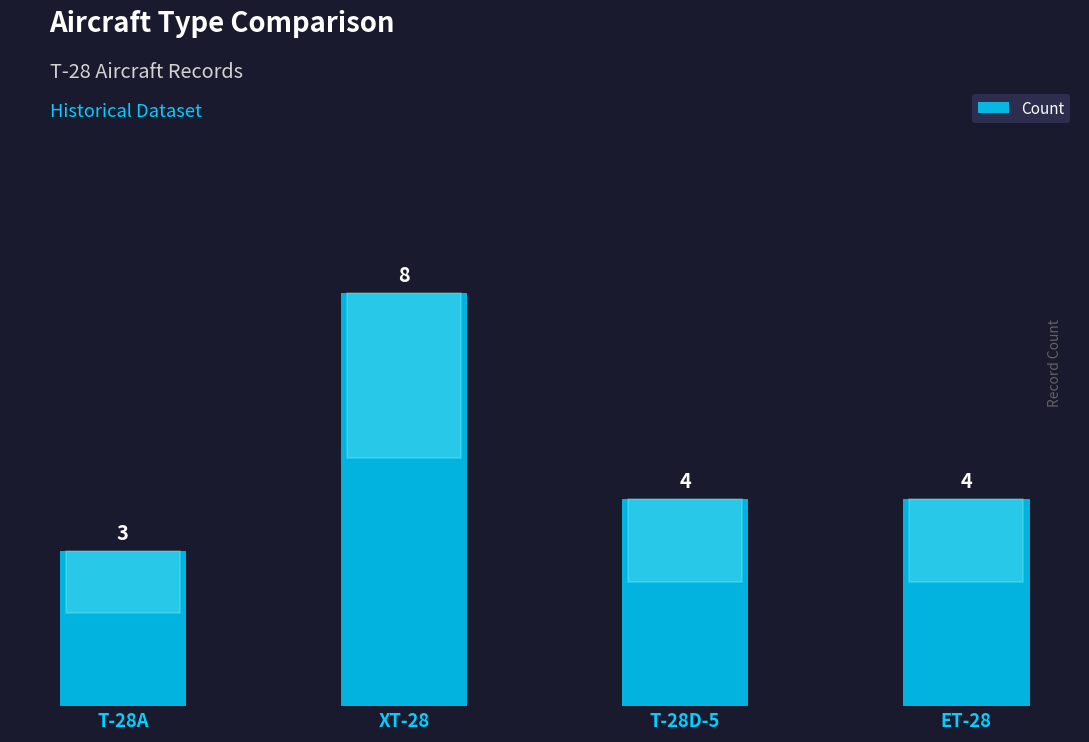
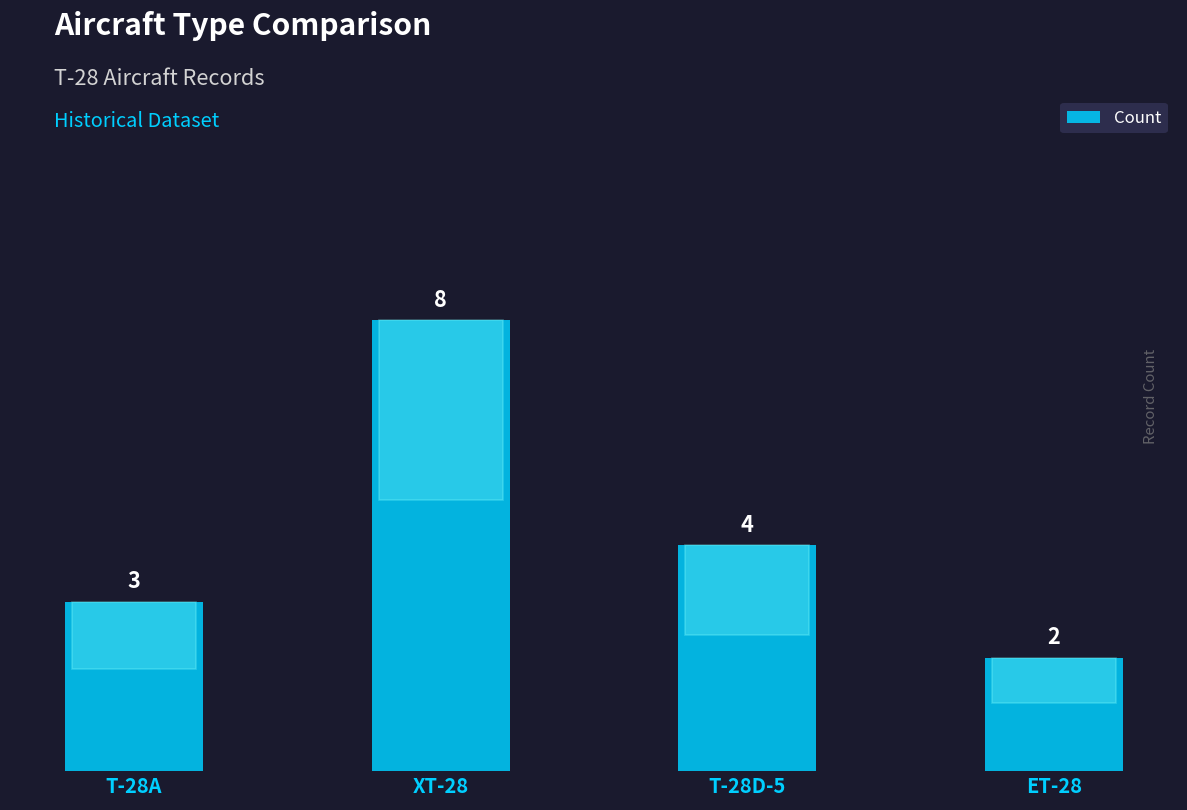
  {
    "T-28A": 3,
    "XT-28": 8,
    "T-28D-5": 4,
-   "ET-28": 4
+   "ET-28": 2
  }
